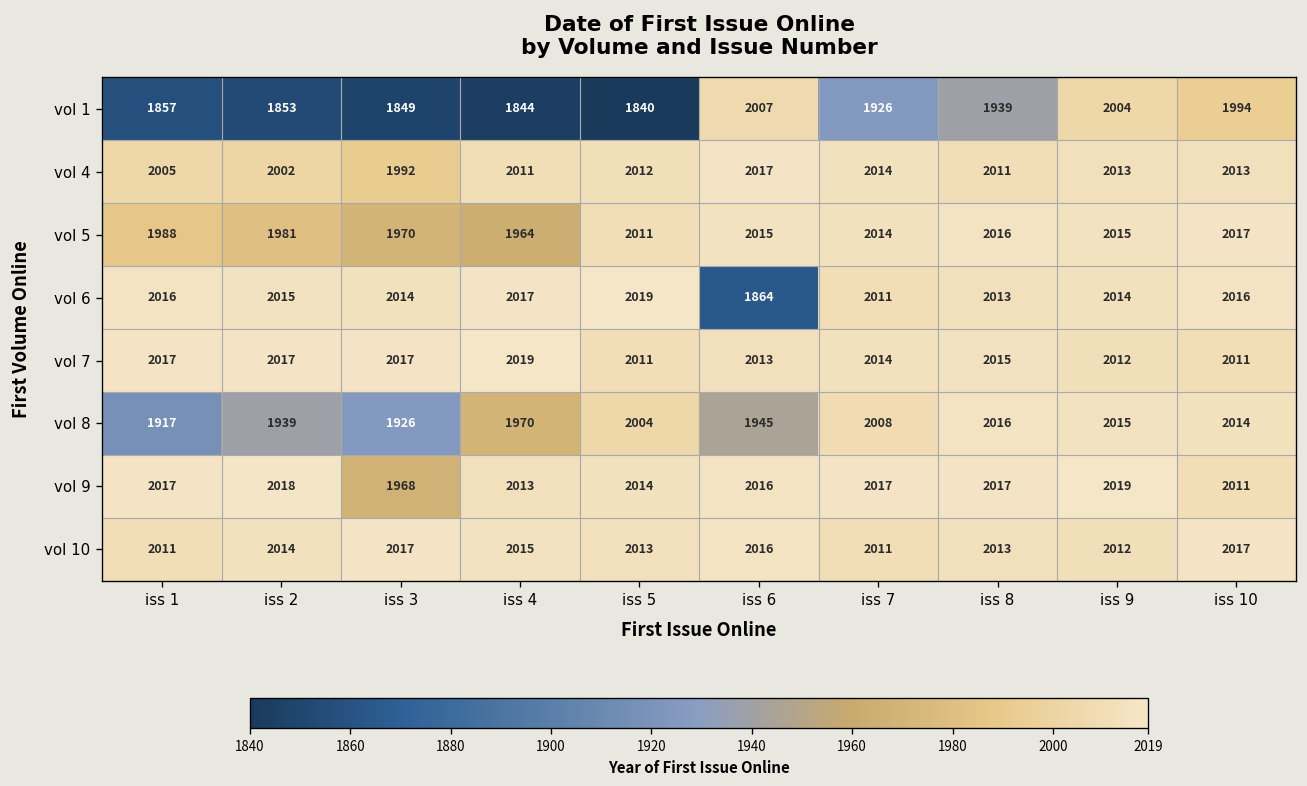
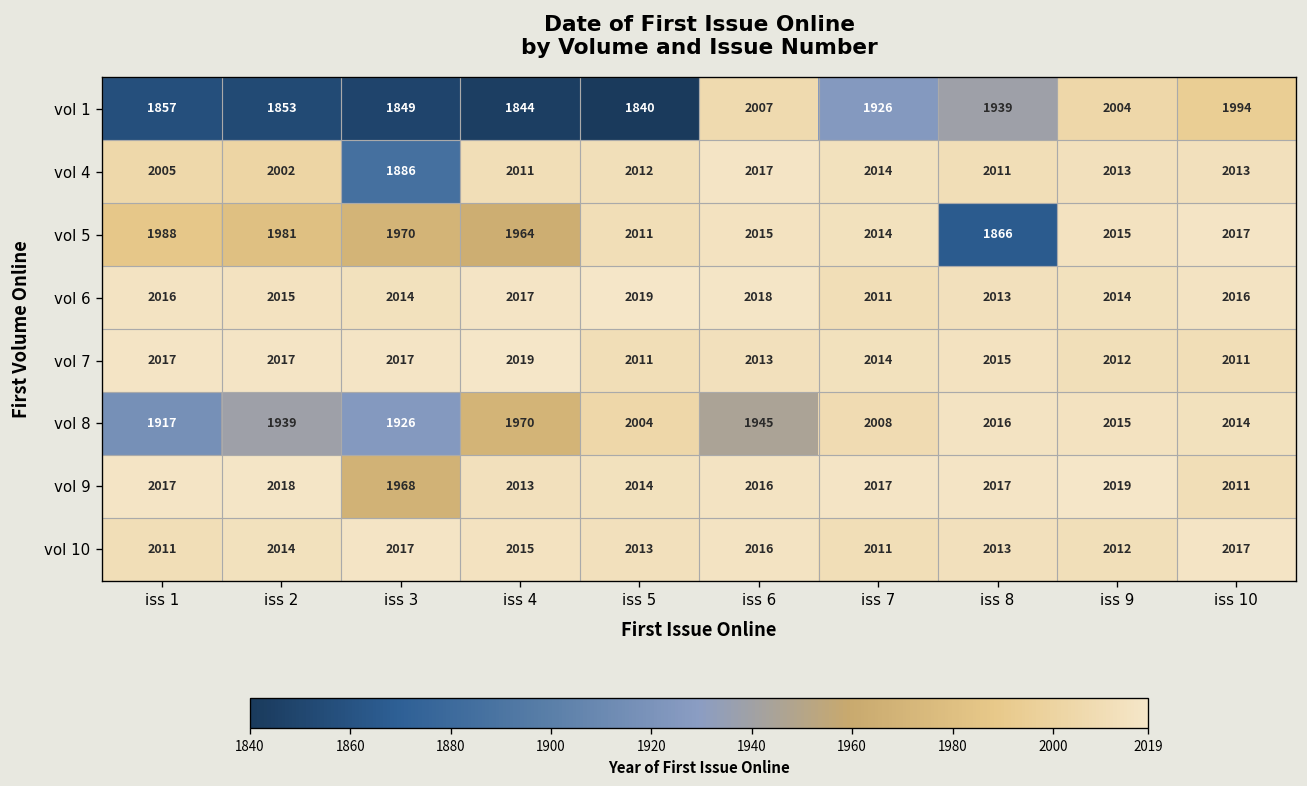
  {
    "vol 1": {
      "iss 1": 1857,
      "iss 2": 1853,
      "iss 3": 1849,
      "iss 4": 1844,
      "iss 5": 1840,
      "iss 6": 2007,
      "iss 7": 1926,
      "iss 8": 1939,
      "iss 9": 2004,
      "iss 10": 1994
    },
    "vol 4": {
      "iss 1": 2005,
      "iss 2": 2002,
-     "iss 3": 1992,
+     "iss 3": 1886,
      "iss 4": 2011,
      "iss 5": 2012,
      "iss 6": 2017,
      "iss 7": 2014,
      "iss 8": 2011,
      "iss 9": 2013,
      "iss 10": 2013
    },
    "vol 5": {
      "iss 1": 1988,
      "iss 2": 1981,
      "iss 3": 1970,
      "iss 4": 1964,
      "iss 5": 2011,
      "iss 6": 2015,
      "iss 7": 2014,
-     "iss 8": 2016,
+     "iss 8": 1866,
      "iss 9": 2015,
      "iss 10": 2017
    },
    "vol 6": {
      "iss 1": 2016,
      "iss 2": 2015,
      "iss 3": 2014,
      "iss 4": 2017,
      "iss 5": 2019,
-     "iss 6": 1864,
+     "iss 6": 2018,
      "iss 7": 2011,
      "iss 8": 2013,
      "iss 9": 2014,
      "iss 10": 2016
    },
    "vol 7": {
      "iss 1": 2017,
      "iss 2": 2017,
      "iss 3": 2017,
      "iss 4": 2019,
      "iss 5": 2011,
      "iss 6": 2013,
      "iss 7": 2014,
      "iss 8": 2015,
      "iss 9": 2012,
      "iss 10": 2011
    },
    "vol 8": {
      "iss 1": 1917,
      "iss 2": 1939,
      "iss 3": 1926,
      "iss 4": 1970,
      "iss 5": 2004,
      "iss 6": 1945,
      "iss 7": 2008,
      "iss 8": 2016,
      "iss 9": 2015,
      "iss 10": 2014
    },
    "vol 9": {
      "iss 1": 2017,
      "iss 2": 2018,
      "iss 3": 1968,
      "iss 4": 2013,
      "iss 5": 2014,
      "iss 6": 2016,
      "iss 7": 2017,
      "iss 8": 2017,
      "iss 9": 2019,
      "iss 10": 2011
    },
    "vol 10": {
      "iss 1": 2011,
      "iss 2": 2014,
      "iss 3": 2017,
      "iss 4": 2015,
      "iss 5": 2013,
      "iss 6": 2016,
      "iss 7": 2011,
      "iss 8": 2013,
      "iss 9": 2012,
      "iss 10": 2017
    }
  }
